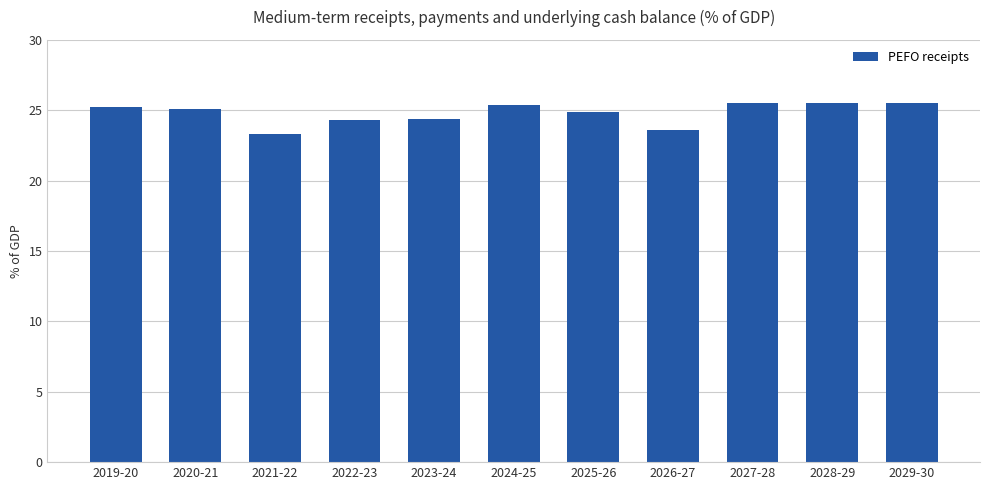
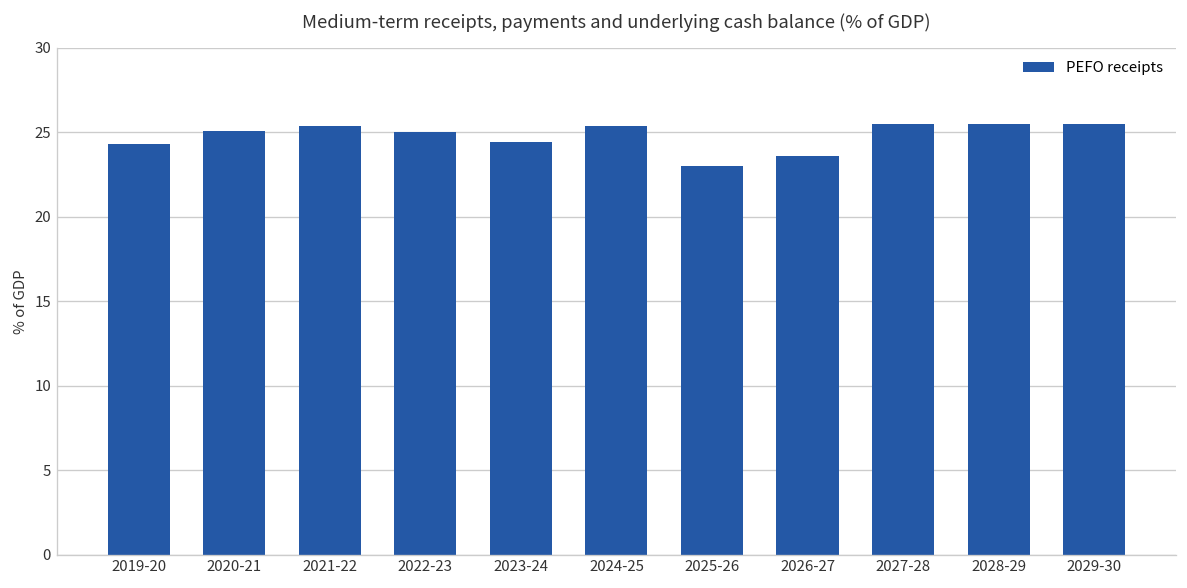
  {
-   "2019-20": 25.2,
+   "2019-20": 24.3,
    "2020-21": 25.1,
-   "2021-22": 23.3,
-   "2022-23": 24.3,
+   "2021-22": 25.4,
+   "2022-23": 25.0,
    "2023-24": 24.4,
    "2024-25": 25.4,
-   "2025-26": 24.9,
+   "2025-26": 23.0,
    "2026-27": 23.6,
    "2027-28": 25.5,
    "2028-29": 25.5,
    "2029-30": 25.5
  }
